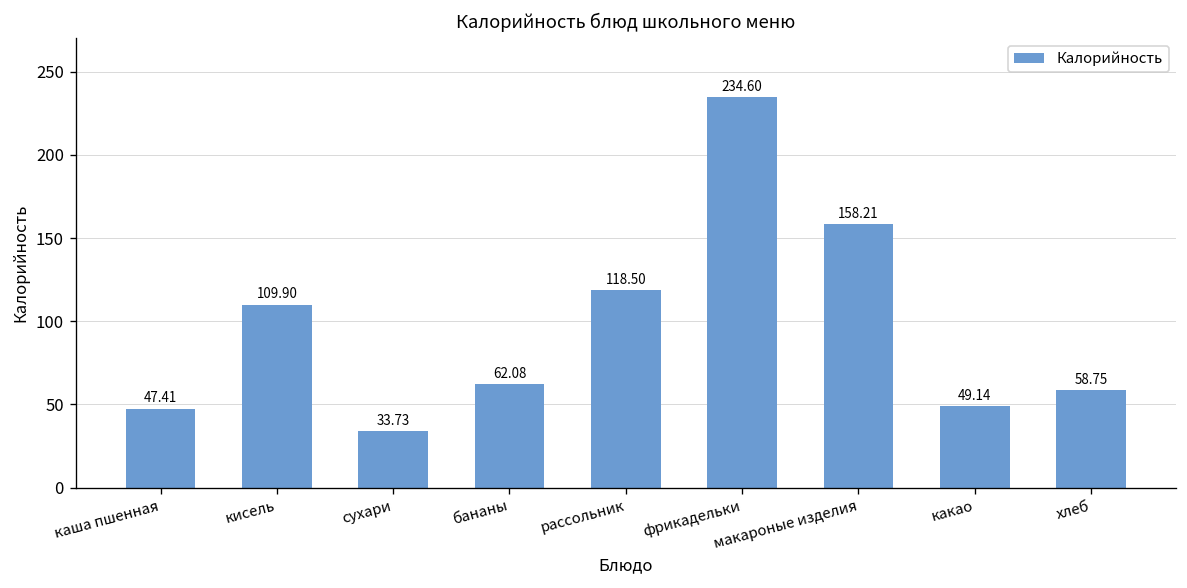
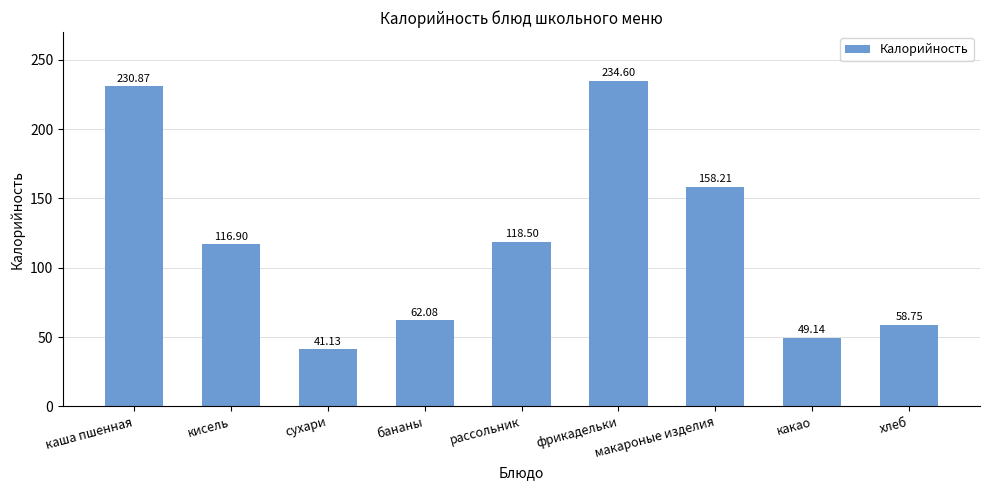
  {
-   "каша пшенная": 47.41,
-   "кисель": 109.90,
-   "сухари": 33.73,
+   "каша пшенная": 230.87,
+   "кисель": 116.90,
+   "сухари": 41.13,
    "бананы": 62.08,
    "рассольник": 118.50,
    "фрикадельки": 234.60,
    "макароные изделия": 158.21,
    "какао": 49.14,
    "хлеб": 58.75
  }
